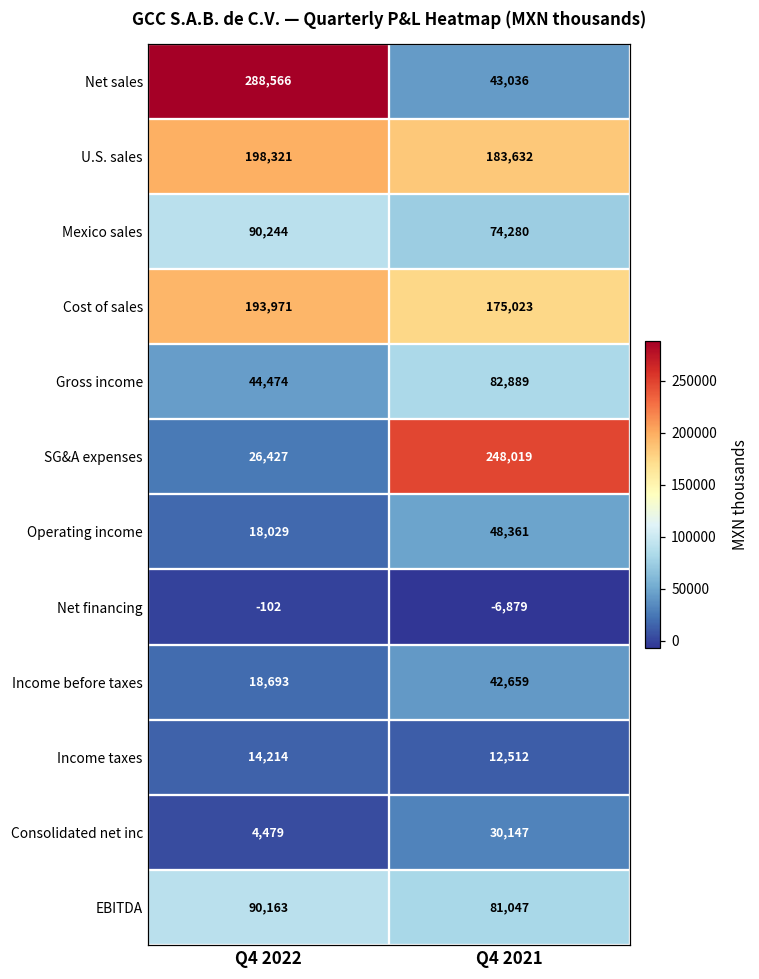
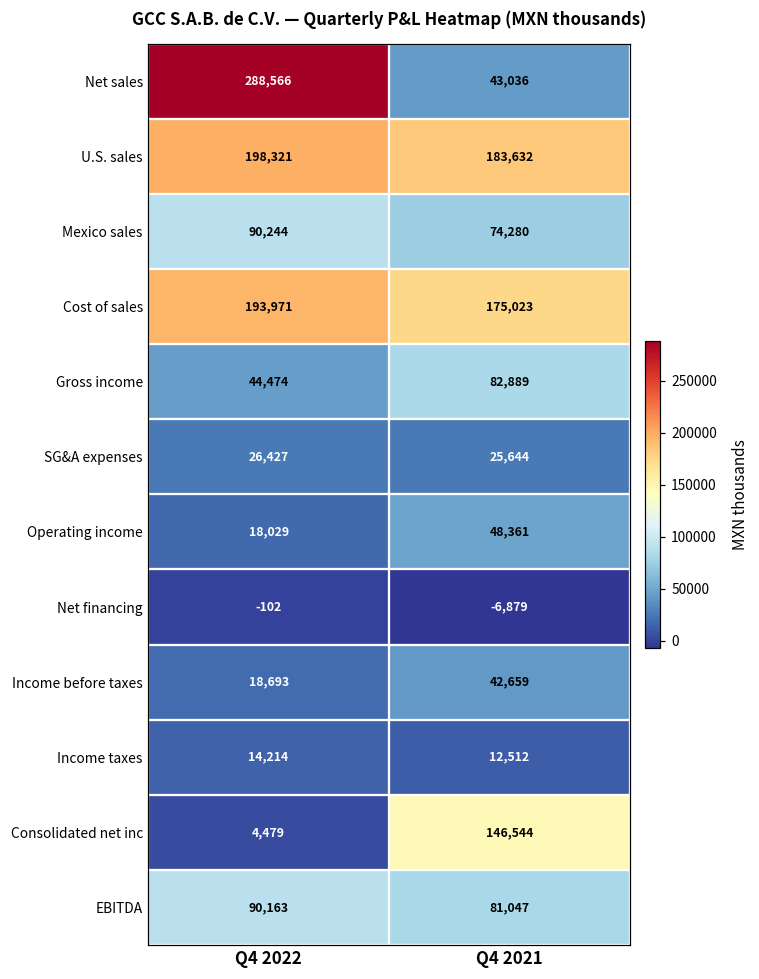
  {
    "Net sales": {
      "Q4 2022": "288,566",
      "Q4 2021": "43,036"
    },
    "U.S. sales": {
      "Q4 2022": "198,321",
      "Q4 2021": "183,632"
    },
    "Mexico sales": {
      "Q4 2022": "90,244",
      "Q4 2021": "74,280"
    },
    "Cost of sales": {
      "Q4 2022": "193,971",
      "Q4 2021": "175,023"
    },
    "Gross income": {
      "Q4 2022": "44,474",
      "Q4 2021": "82,889"
    },
    "SG&A expenses": {
      "Q4 2022": "26,427",
-     "Q4 2021": "248,019"
+     "Q4 2021": "25,644"
    },
    "Operating income": {
      "Q4 2022": "18,029",
      "Q4 2021": "48,361"
    },
    "Net financing": {
      "Q4 2022": "-102",
      "Q4 2021": "-6,879"
    },
    "Income before taxes": {
      "Q4 2022": "18,693",
      "Q4 2021": "42,659"
    },
    "Income taxes": {
      "Q4 2022": "14,214",
      "Q4 2021": "12,512"
    },
    "Consolidated net inc": {
      "Q4 2022": "4,479",
-     "Q4 2021": "30,147"
+     "Q4 2021": "146,544"
    },
    "EBITDA": {
      "Q4 2022": "90,163",
      "Q4 2021": "81,047"
    }
  }
